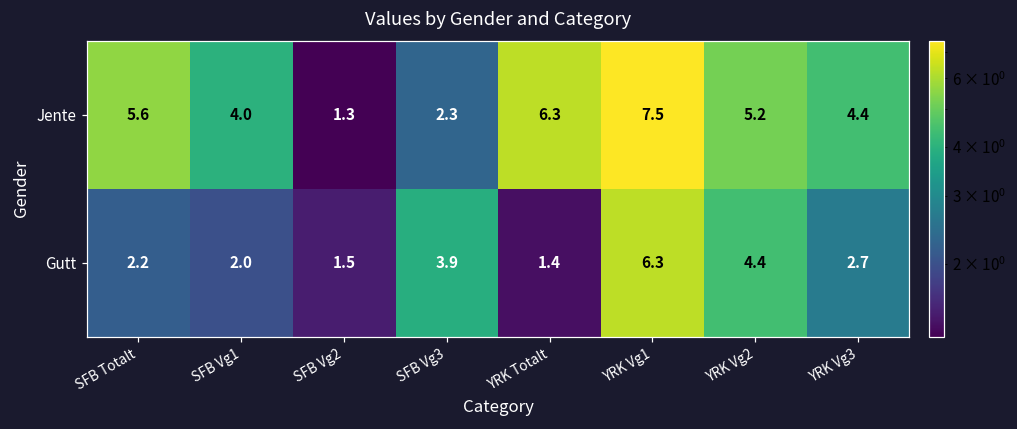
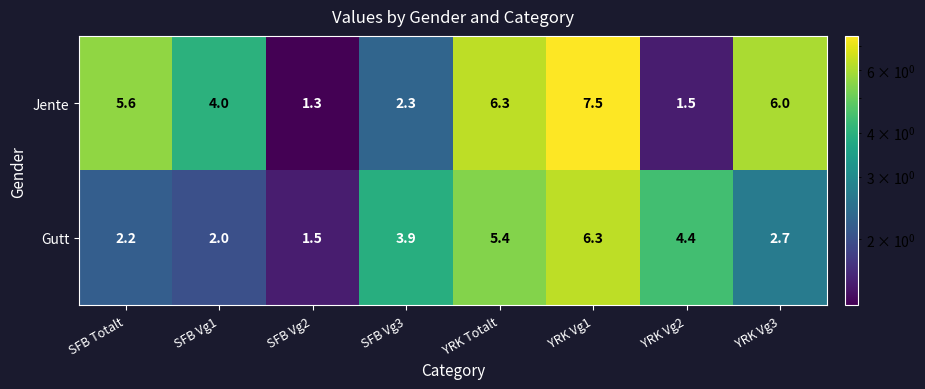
  {
    "Jente": {
      "SFB Totalt": 5.6,
      "SFB Vg1": 4.0,
      "SFB Vg2": 1.3,
      "SFB Vg3": 2.3,
      "YRK Totalt": 6.3,
      "YRK Vg1": 7.5,
-     "YRK Vg2": 5.2,
-     "YRK Vg3": 4.4
+     "YRK Vg2": 1.5,
+     "YRK Vg3": 6.0
    },
    "Gutt": {
      "SFB Totalt": 2.2,
      "SFB Vg1": 2.0,
      "SFB Vg2": 1.5,
      "SFB Vg3": 3.9,
-     "YRK Totalt": 1.4,
+     "YRK Totalt": 5.4,
      "YRK Vg1": 6.3,
      "YRK Vg2": 4.4,
      "YRK Vg3": 2.7
    }
  }
